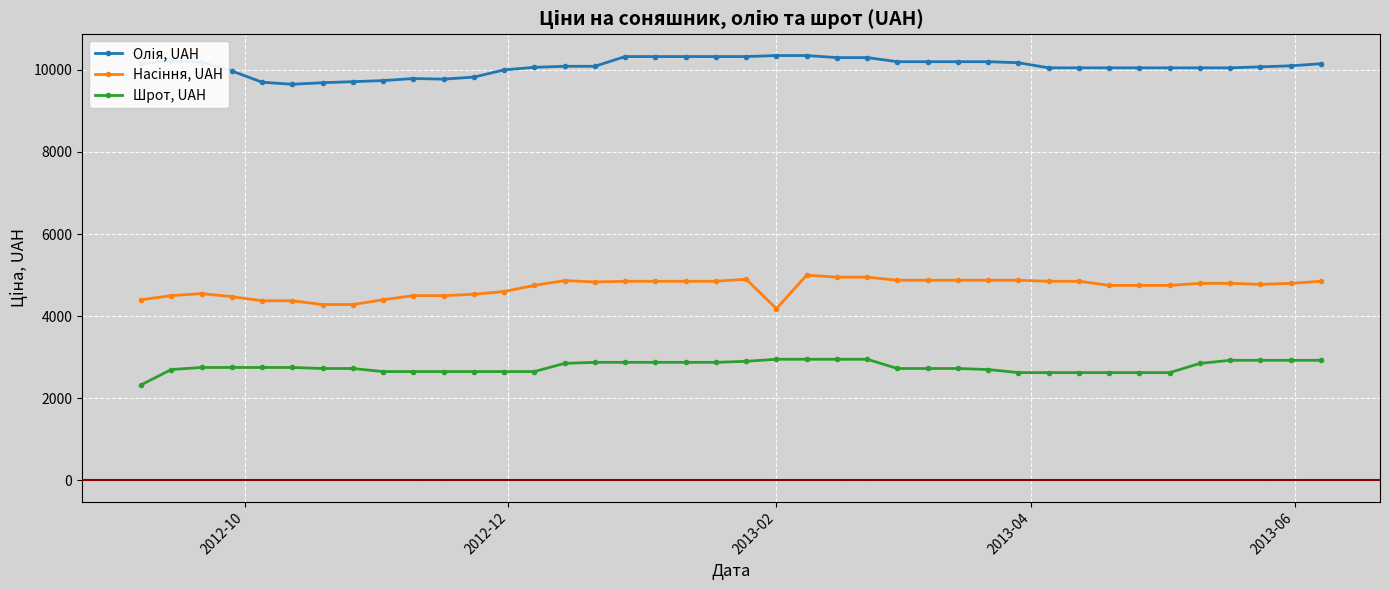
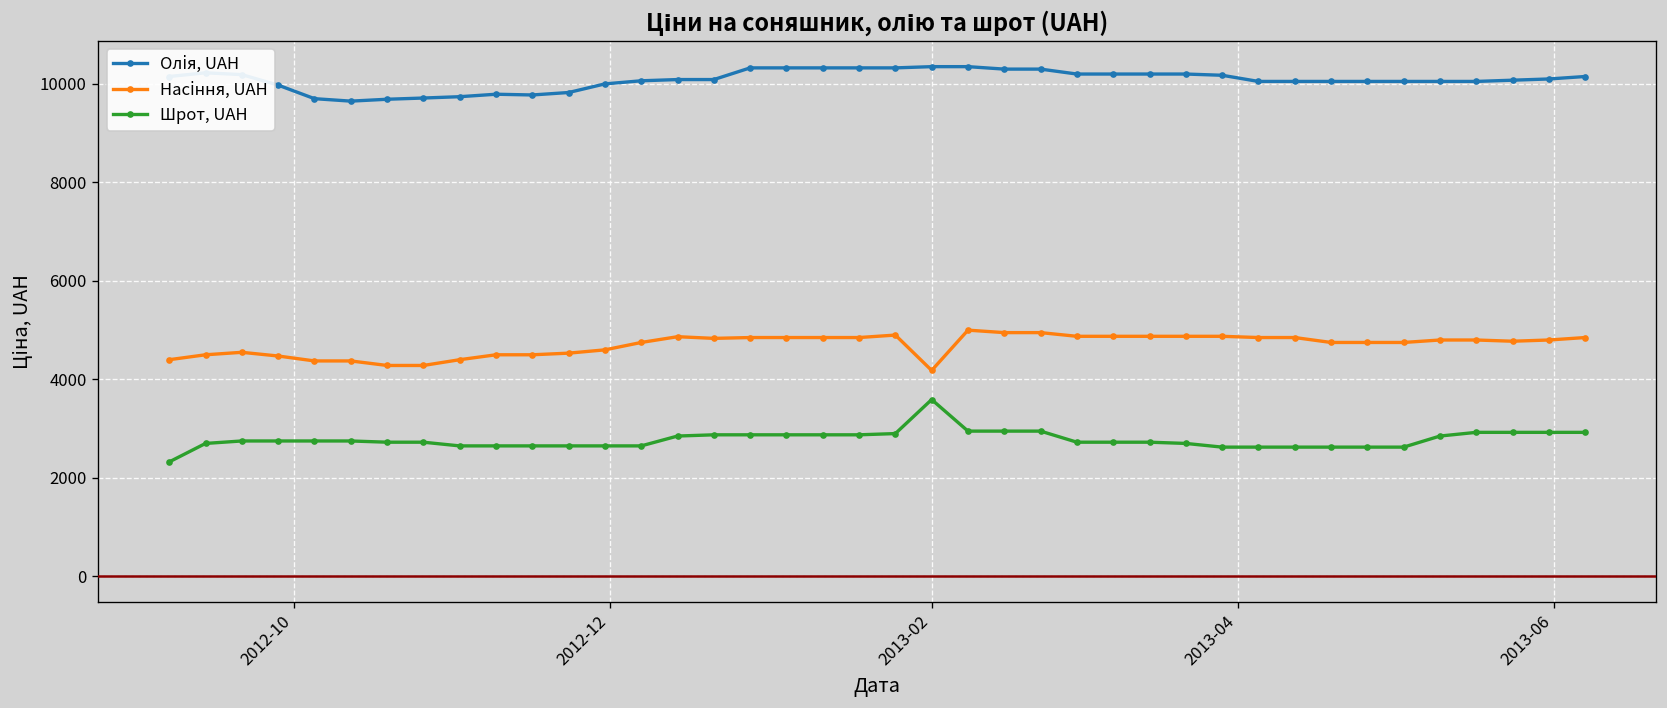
  {
    "Олія, UAH": {
      "2013-02": 10400
    },
    "Насіння, UAH": {
      "2013-02": 4200
    },
    "Шрот, UAH": {
-     "2013-02": 3000
+     "2013-02": 3600
    }
  }
